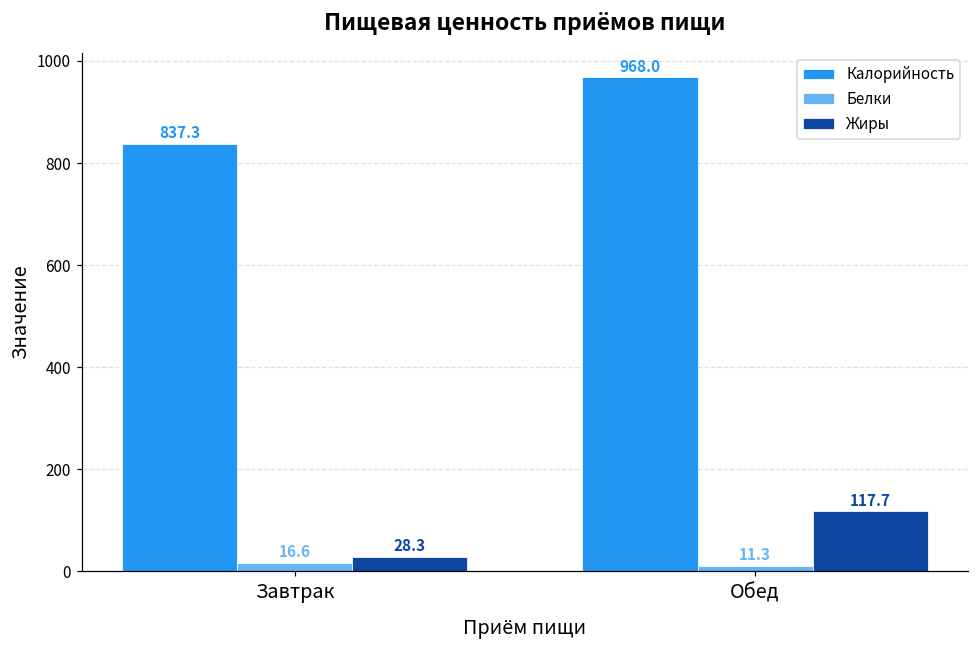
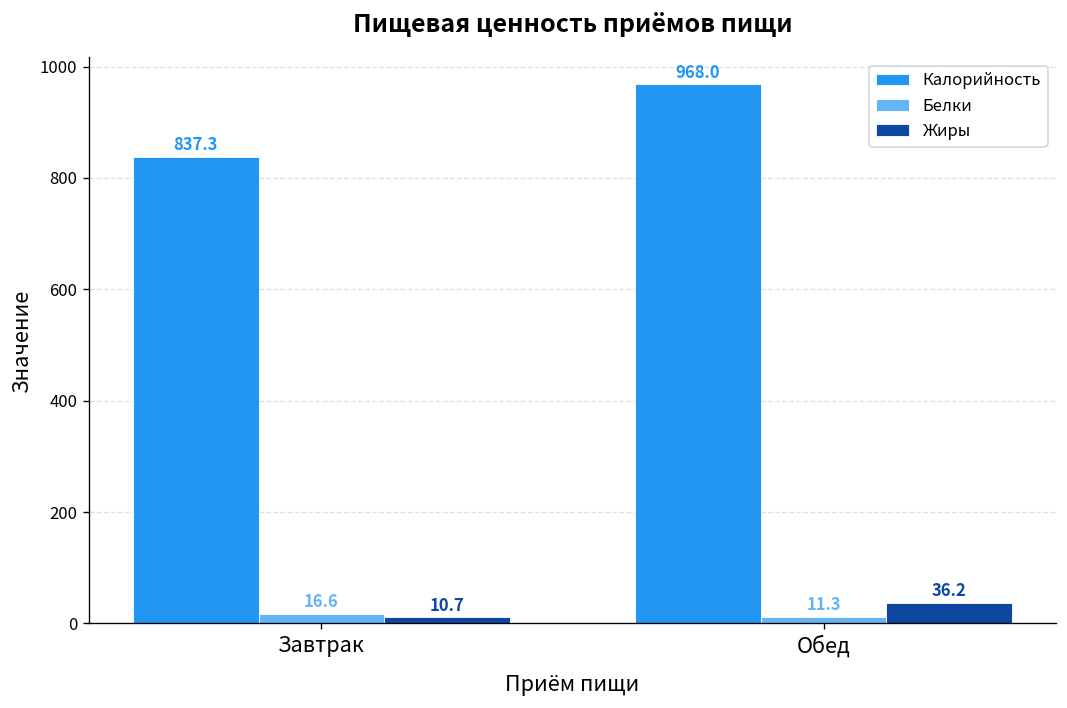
  {
    "Калорийность": {
      "Завтрак": 837.3,
      "Обед": 968.0
    },
    "Белки": {
      "Завтрак": 16.6,
      "Обед": 11.3
    },
    "Жиры": {
-     "Завтрак": 28.3,
-     "Обед": 117.7
+     "Завтрак": 10.7,
+     "Обед": 36.2
    }
  }
